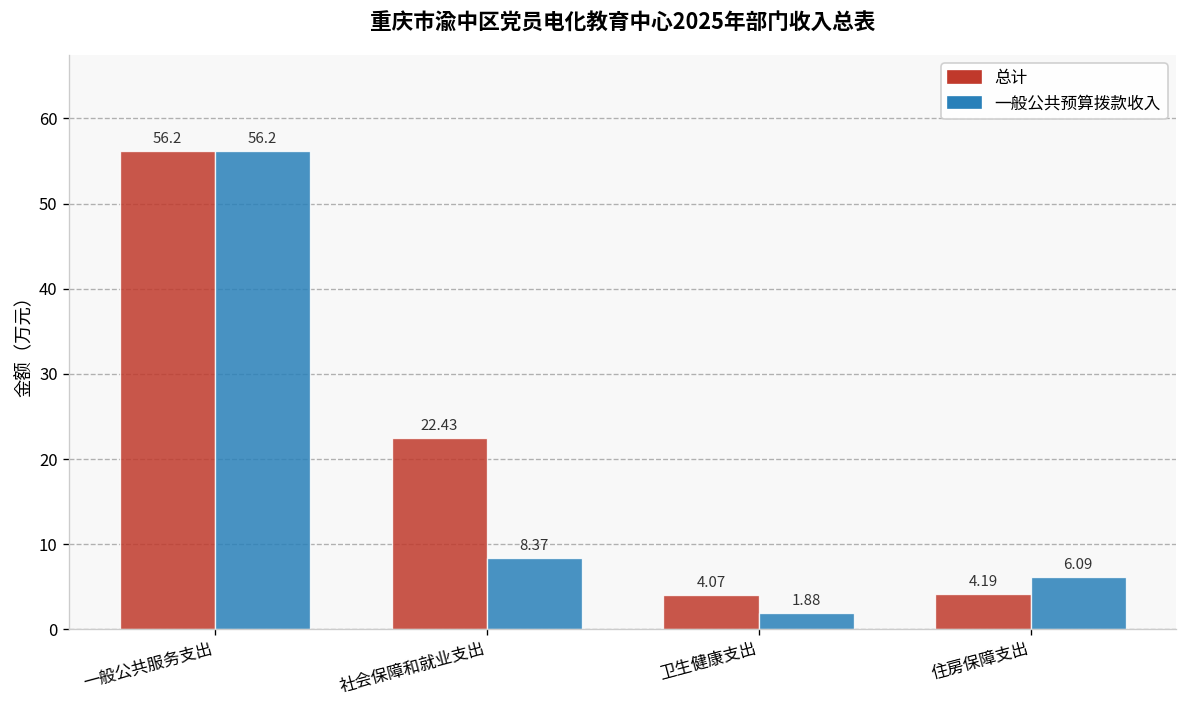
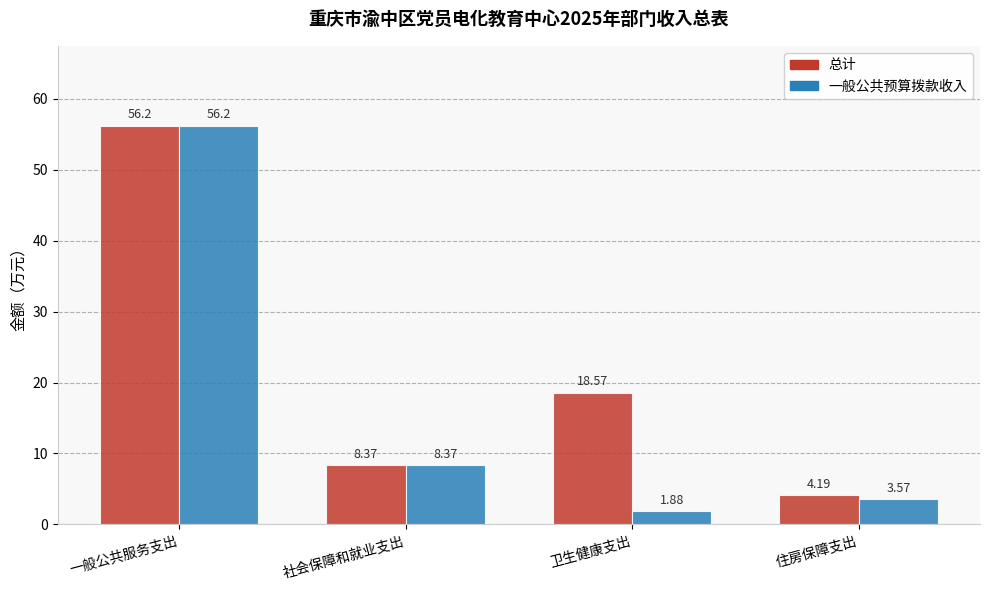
  {
    "总计": {
      "一般公共服务支出": 56.2,
-     "社会保障和就业支出": 22.43,
-     "卫生健康支出": 4.07,
+     "社会保障和就业支出": 8.37,
+     "卫生健康支出": 18.57,
      "住房保障支出": 4.19
    },
    "一般公共预算拨款收入": {
      "一般公共服务支出": 56.2,
      "社会保障和就业支出": 8.37,
      "卫生健康支出": 1.88,
-     "住房保障支出": 6.09
+     "住房保障支出": 3.57
    }
  }
